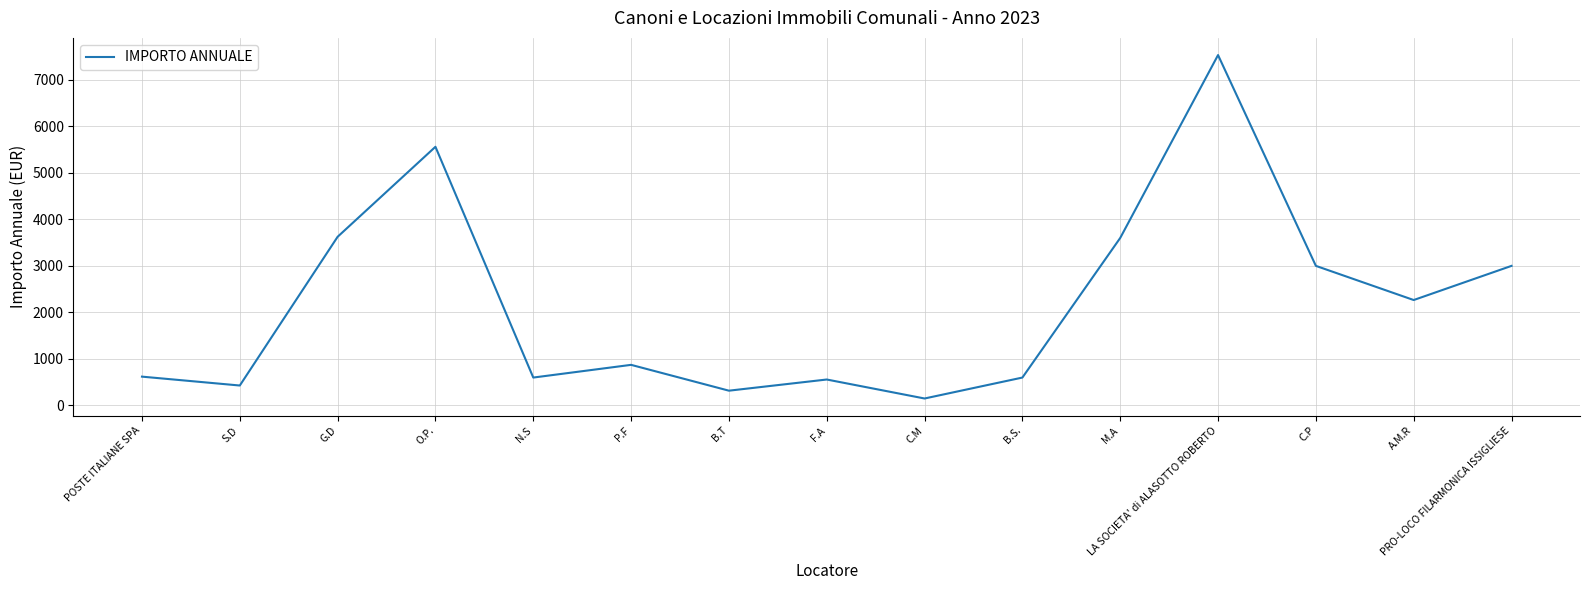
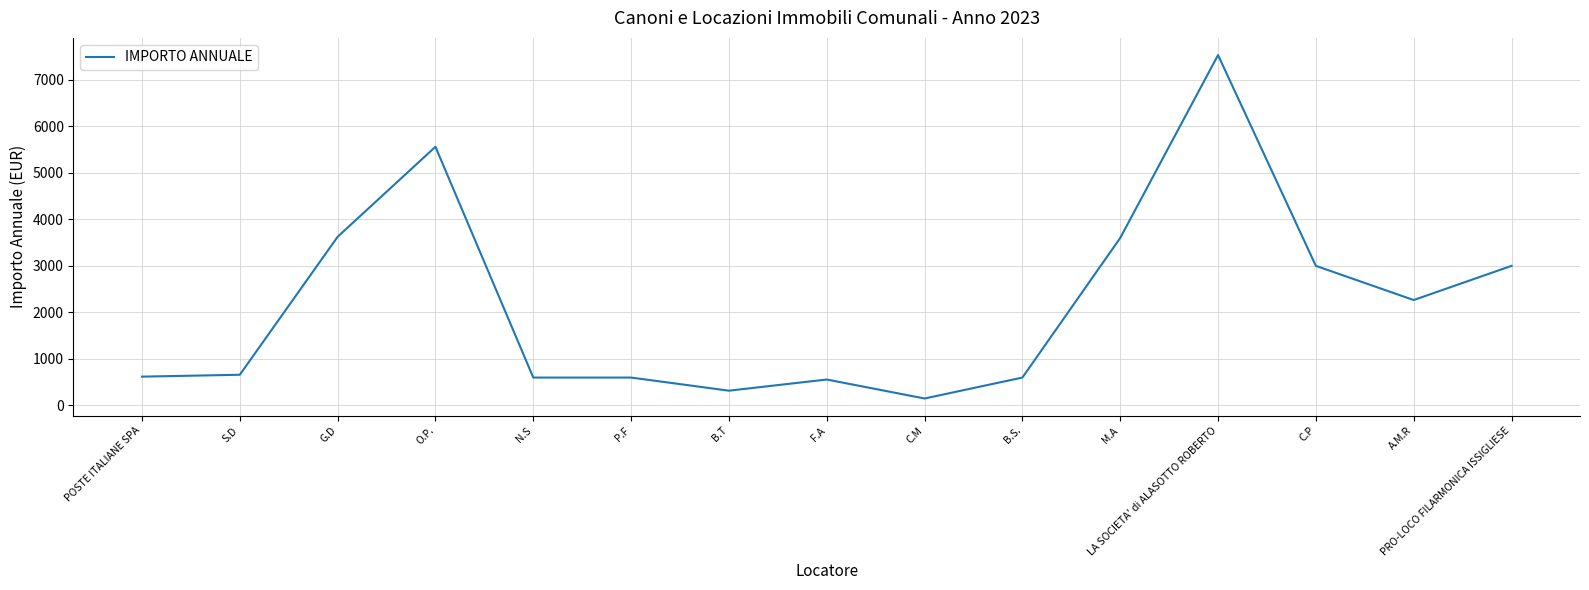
  {
    "POSTE ITALIANE SPA": 600,
-   "S.D": 400,
+   "S.D": 700,
    "G.D": 3600,
    "O.P.": 5600,
    "N.S": 600,
-   "P.F": 900,
+   "P.F": 600,
    "B.T": 300,
    "F.A": 600,
    "C.M": 200,
    "B.S.": 600,
    "M.A": 3600,
    "LA SOCIETA' di ALASOTTO ROBERTO": 7500,
    "C.P": 3000,
    "A.M.R": 2300,
    "PRO-LOCO FILARMONICA ISSIGLIESE": 3000
  }
